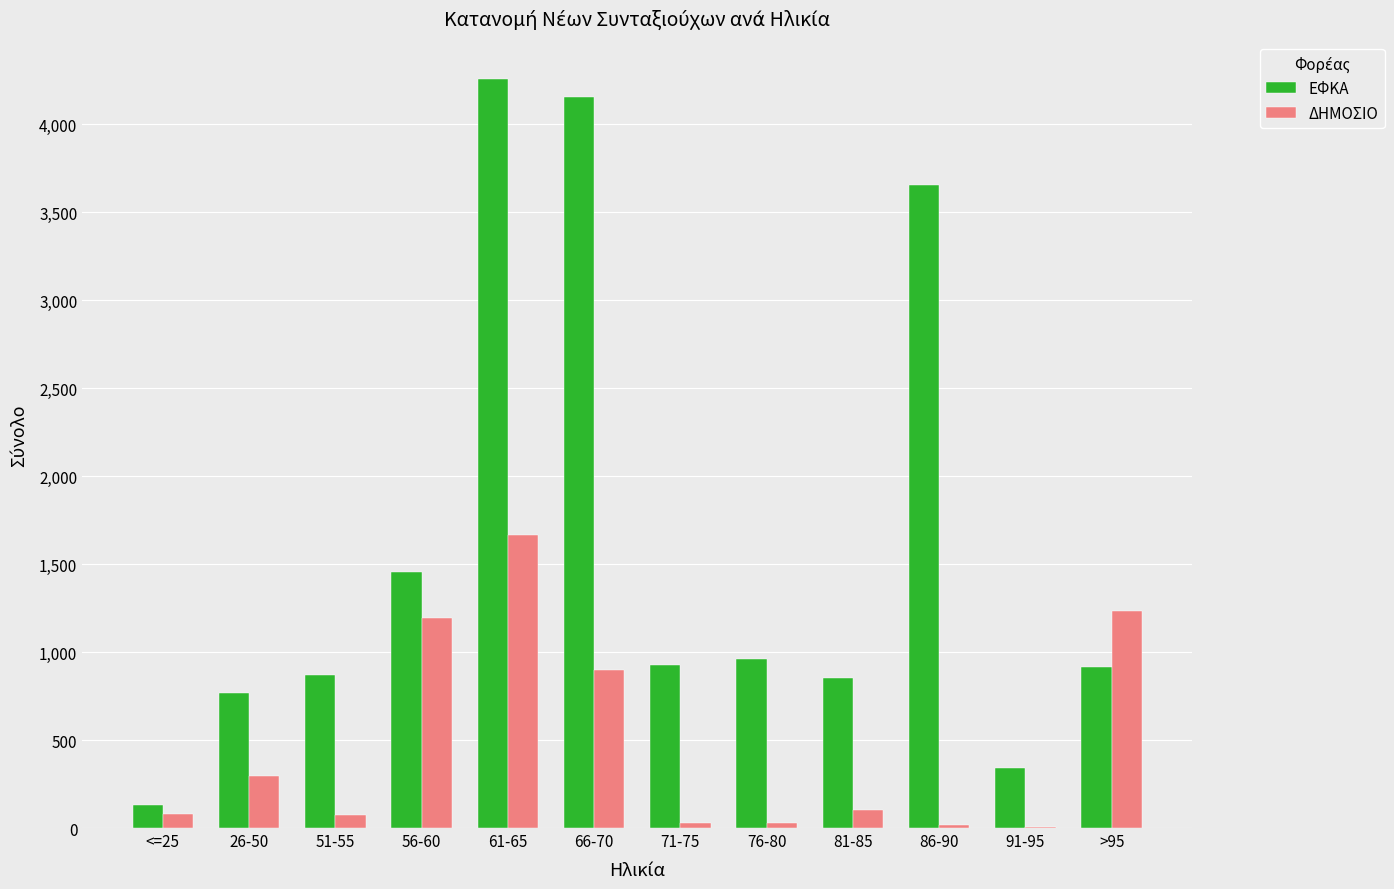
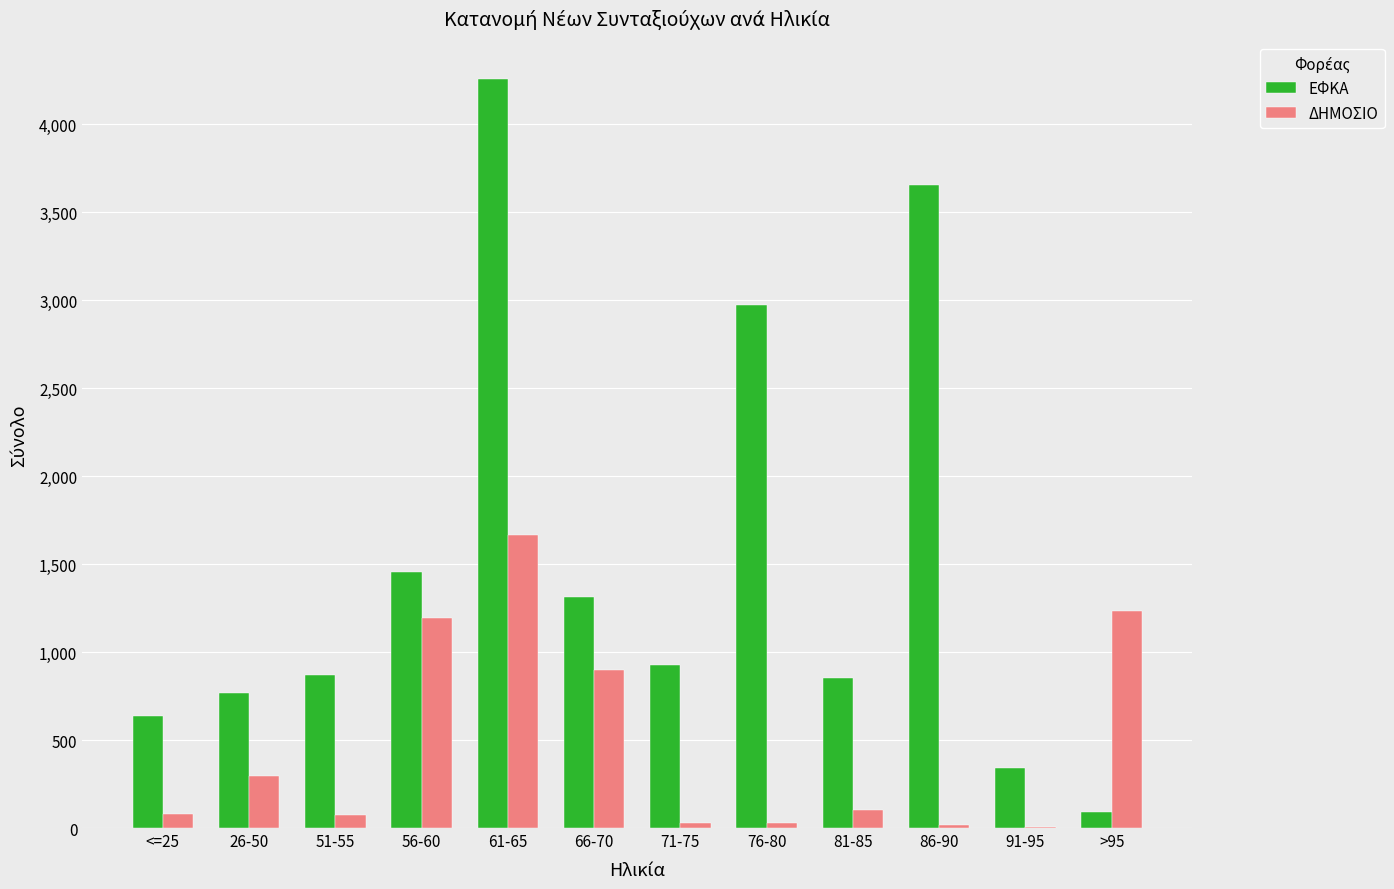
  {
    "ΕΦΚΑ": {
-     "<=25": "130",
+     "<=25": "640",
      "26-50": "770",
      "51-55": "870",
      "56-60": "1,450",
      "61-65": "4,260",
-     "66-70": "4,150",
+     "66-70": "1,310",
      "71-75": "930",
-     "76-80": "960",
+     "76-80": "2,970",
      "81-85": "850",
      "86-90": "3,650",
      "91-95": "340",
-     ">95": "910"
+     ">95": "90"
    },
    "ΔΗΜΟΣΙΟ": {
      "<=25": "80",
      "26-50": "300",
      "51-55": "80",
      "56-60": "1,200",
      "61-65": "1,670",
      "66-70": "900",
      "71-75": "30",
      "76-80": "30",
      "81-85": "110",
      "86-90": "20",
      ">95": "1,230"
    }
  }
